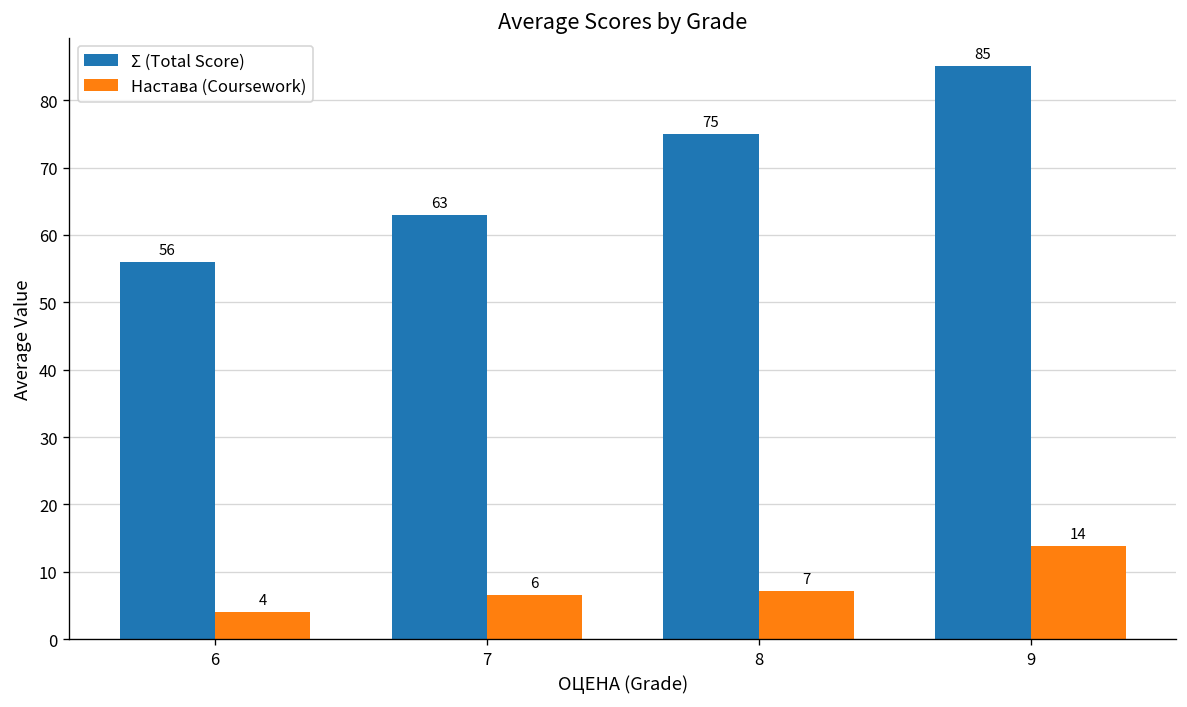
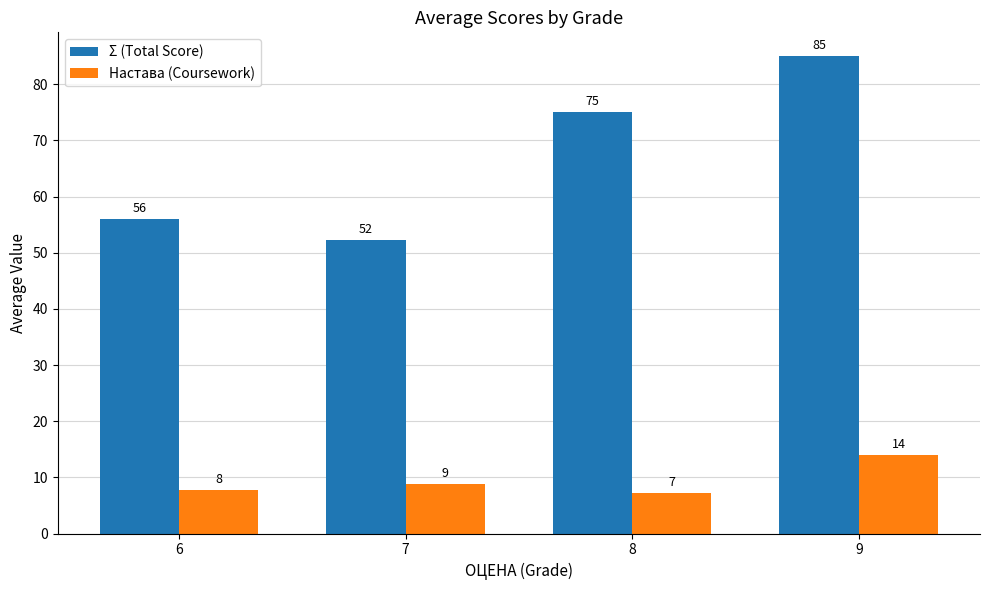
  {
    "Σ (Total Score)": {
      "6": 56,
-     "7": 63,
+     "7": 52,
      "8": 75,
      "9": 85
    },
    "Настава (Coursework)": {
-     "6": 4,
-     "7": 6,
+     "6": 8,
+     "7": 9,
      "8": 7,
      "9": 14
    }
  }
